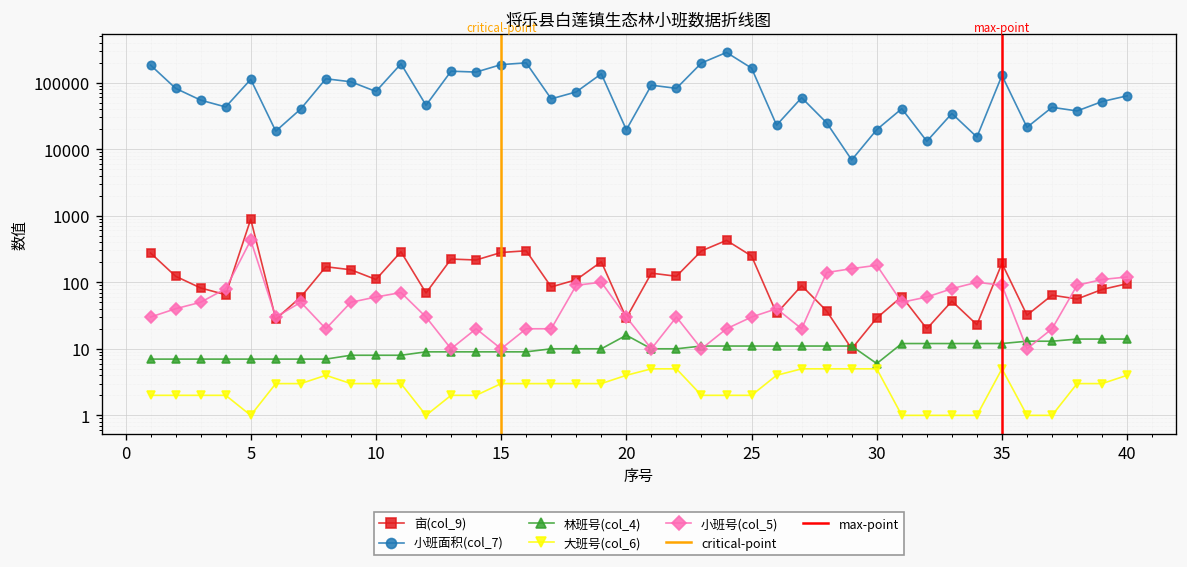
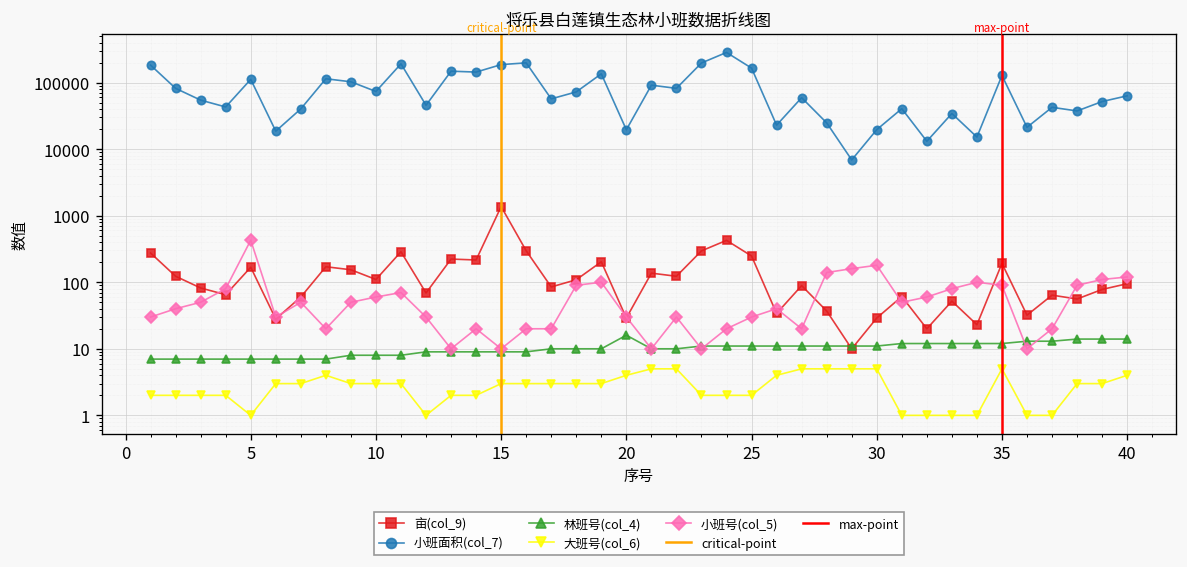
  {
    "亩(col_9)": {
-     "5": 900,
+     "5": 170,
      "10": 110,
-     "15": 300,
+     "15": 1400,
      "25": 200,
      "30": 30,
      "35": 190,
      "40": 100
    },
    "小班面积(col_7)": {
      "5": 110000,
      "10": 70000,
      "15": 190000,
      "20": 20000,
      "25": 160000,
      "30": 20000,
      "35": 130000,
      "40": 60000
    },
    "林班号(col_4)": {
      "5": 7,
      "10": 8,
      "15": 9,
      "20": 16,
      "25": 11,
-     "30": 6,
+     "30": 11,
      "35": 12,
      "40": 14
    },
    "大班号(col_6)": {
      "5": 1,
      "10": 3,
      "15": 3,
      "20": 4,
      "25": 2,
      "30": 5,
      "35": 5,
      "40": 4
    },
    "小班号(col_5)": {
      "5": 400,
      "10": 60,
      "15": 10,
      "25": 30,
      "30": 180,
      "35": 90,
      "40": 120
    }
  }
